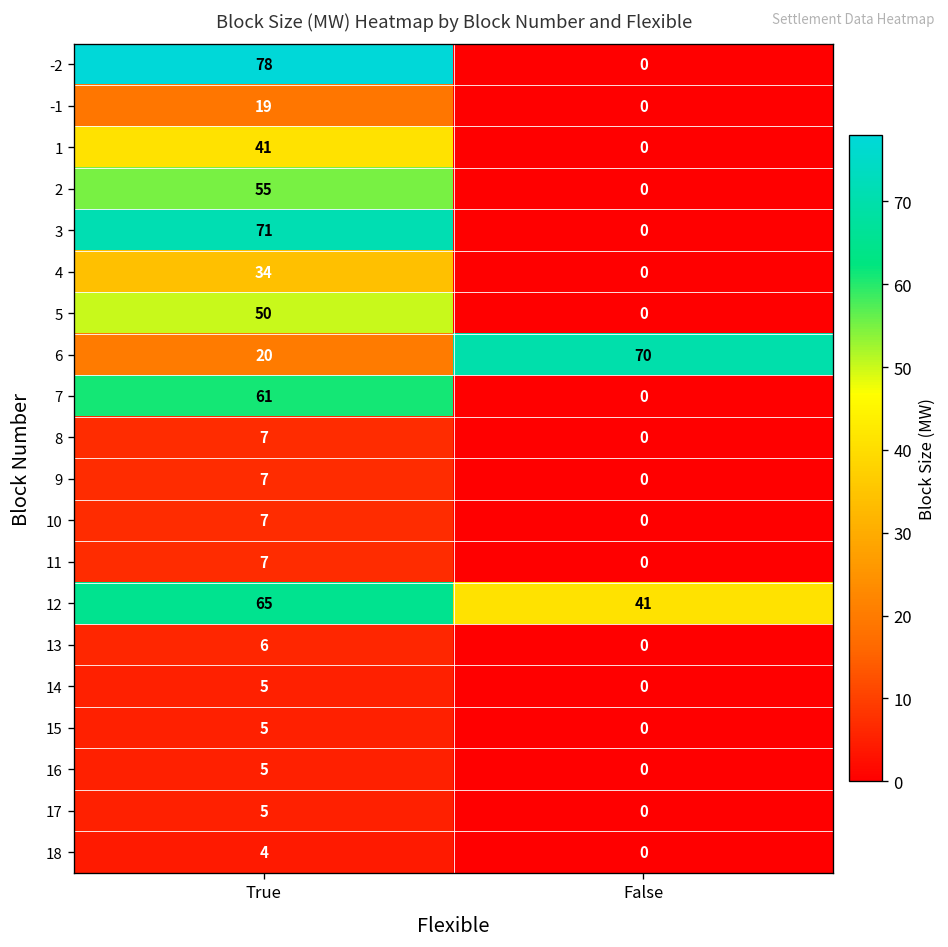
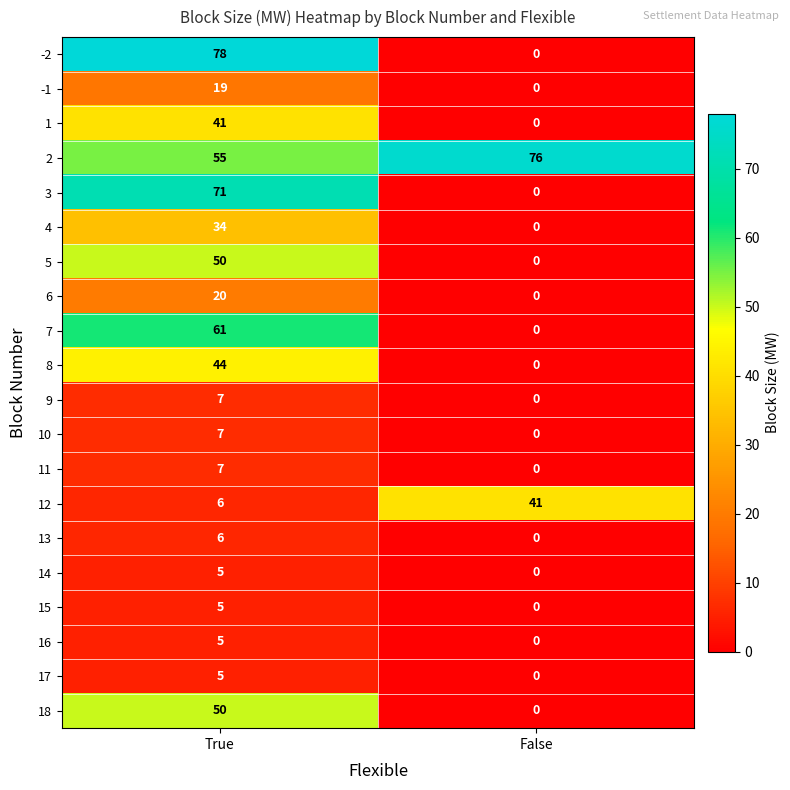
  {
    "-2": {
      "True": 78,
      "False": 0
    },
    "-1": {
      "True": 19,
      "False": 0
    },
    "1": {
      "True": 41,
      "False": 0
    },
    "2": {
      "True": 55,
-     "False": 0
+     "False": 76
    },
    "3": {
      "True": 71,
      "False": 0
    },
    "4": {
      "True": 34,
      "False": 0
    },
    "5": {
      "True": 50,
      "False": 0
    },
    "6": {
      "True": 20,
-     "False": 70
+     "False": 0
    },
    "7": {
      "True": 61,
      "False": 0
    },
    "8": {
-     "True": 7,
+     "True": 44,
      "False": 0
    },
    "9": {
      "True": 7,
      "False": 0
    },
    "10": {
      "True": 7,
      "False": 0
    },
    "11": {
      "True": 7,
      "False": 0
    },
    "12": {
-     "True": 65,
+     "True": 6,
      "False": 41
    },
    "13": {
      "True": 6,
      "False": 0
    },
    "14": {
      "True": 5,
      "False": 0
    },
    "15": {
      "True": 5,
      "False": 0
    },
    "16": {
      "True": 5,
      "False": 0
    },
    "17": {
      "True": 5,
      "False": 0
    },
    "18": {
-     "True": 4,
+     "True": 50,
      "False": 0
    }
  }
